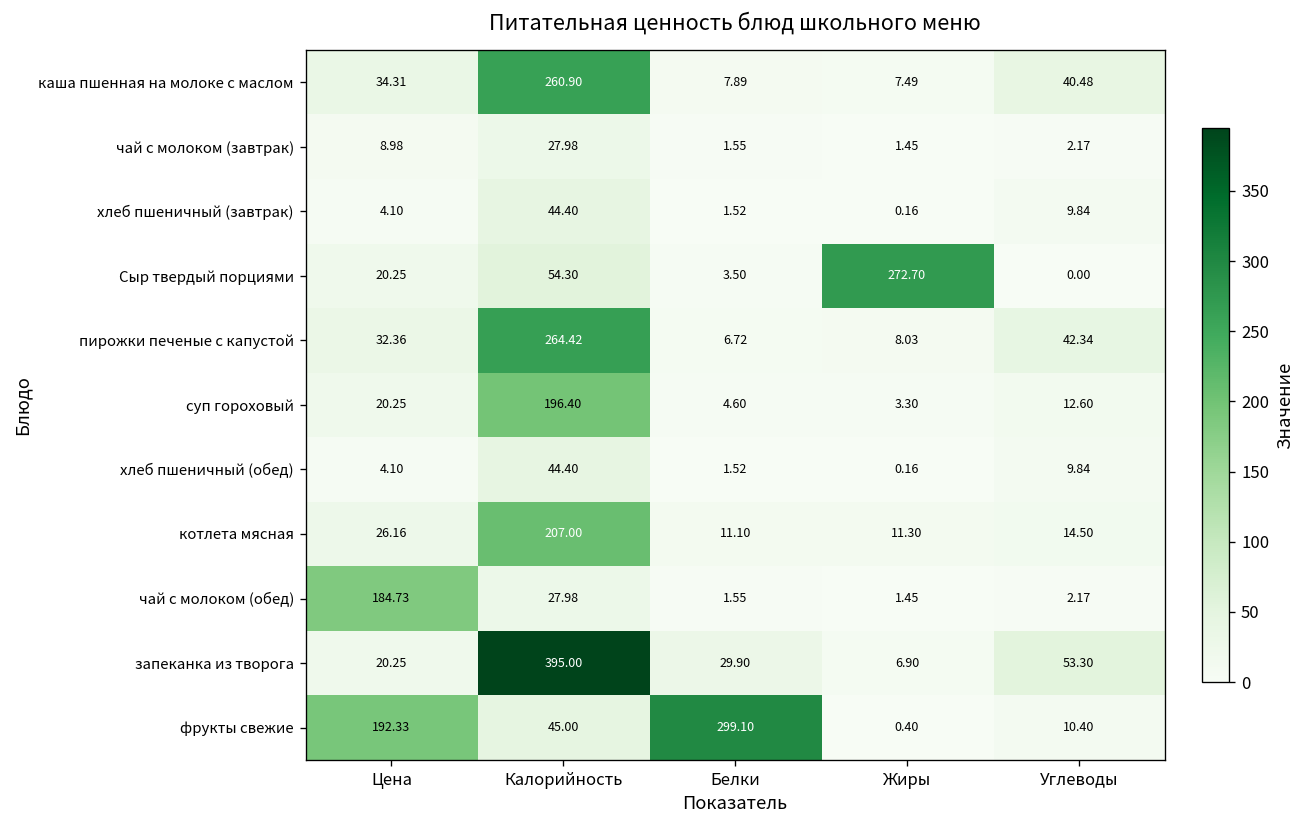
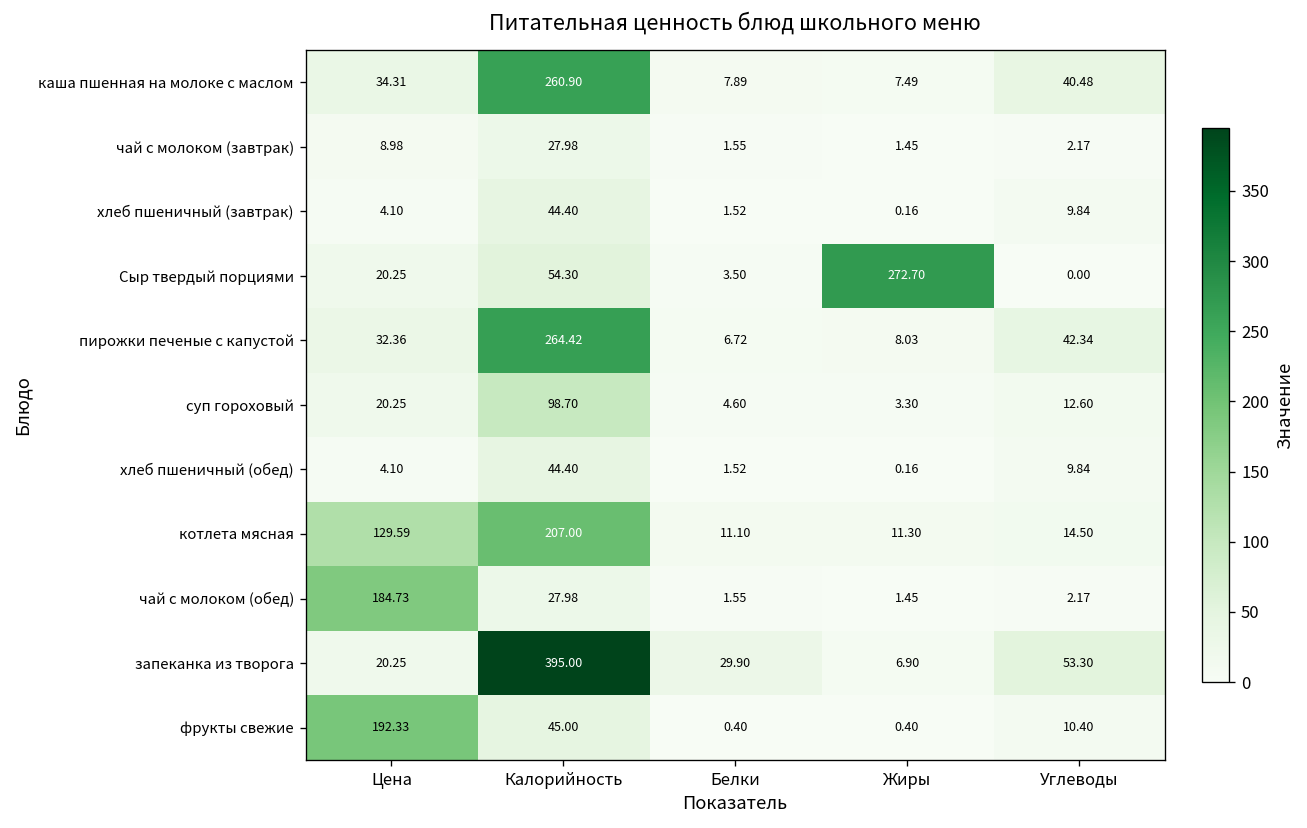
  {
    "каша пшенная на молоке с маслом": {
      "Цена": 34.31,
      "Калорийность": 260.90,
      "Белки": 7.89,
      "Жиры": 7.49,
      "Углеводы": 40.48
    },
    "чай с молоком (завтрак)": {
      "Цена": 8.98,
      "Калорийность": 27.98,
      "Белки": 1.55,
      "Жиры": 1.45,
      "Углеводы": 2.17
    },
    "хлеб пшеничный (завтрак)": {
      "Цена": 4.10,
      "Калорийность": 44.40,
      "Белки": 1.52,
      "Жиры": 0.16,
      "Углеводы": 9.84
    },
    "Сыр твердый порциями": {
      "Цена": 20.25,
      "Калорийность": 54.30,
      "Белки": 3.50,
      "Жиры": 272.70,
      "Углеводы": 0.00
    },
    "пирожки печеные с капустой": {
      "Цена": 32.36,
      "Калорийность": 264.42,
      "Белки": 6.72,
      "Жиры": 8.03,
      "Углеводы": 42.34
    },
    "суп гороховый": {
      "Цена": 20.25,
-     "Калорийность": 196.40,
+     "Калорийность": 98.70,
      "Белки": 4.60,
      "Жиры": 3.30,
      "Углеводы": 12.60
    },
    "хлеб пшеничный (обед)": {
      "Цена": 4.10,
      "Калорийность": 44.40,
      "Белки": 1.52,
      "Жиры": 0.16,
      "Углеводы": 9.84
    },
    "котлета мясная": {
-     "Цена": 26.16,
+     "Цена": 129.59,
      "Калорийность": 207.00,
      "Белки": 11.10,
      "Жиры": 11.30,
      "Углеводы": 14.50
    },
    "чай с молоком (обед)": {
      "Цена": 184.73,
      "Калорийность": 27.98,
      "Белки": 1.55,
      "Жиры": 1.45,
      "Углеводы": 2.17
    },
    "запеканка из творога": {
      "Цена": 20.25,
      "Калорийность": 395.00,
      "Белки": 29.90,
      "Жиры": 6.90,
      "Углеводы": 53.30
    },
    "фрукты свежие": {
      "Цена": 192.33,
      "Калорийность": 45.00,
-     "Белки": 299.10,
+     "Белки": 0.40,
      "Жиры": 0.40,
      "Углеводы": 10.40
    }
  }
